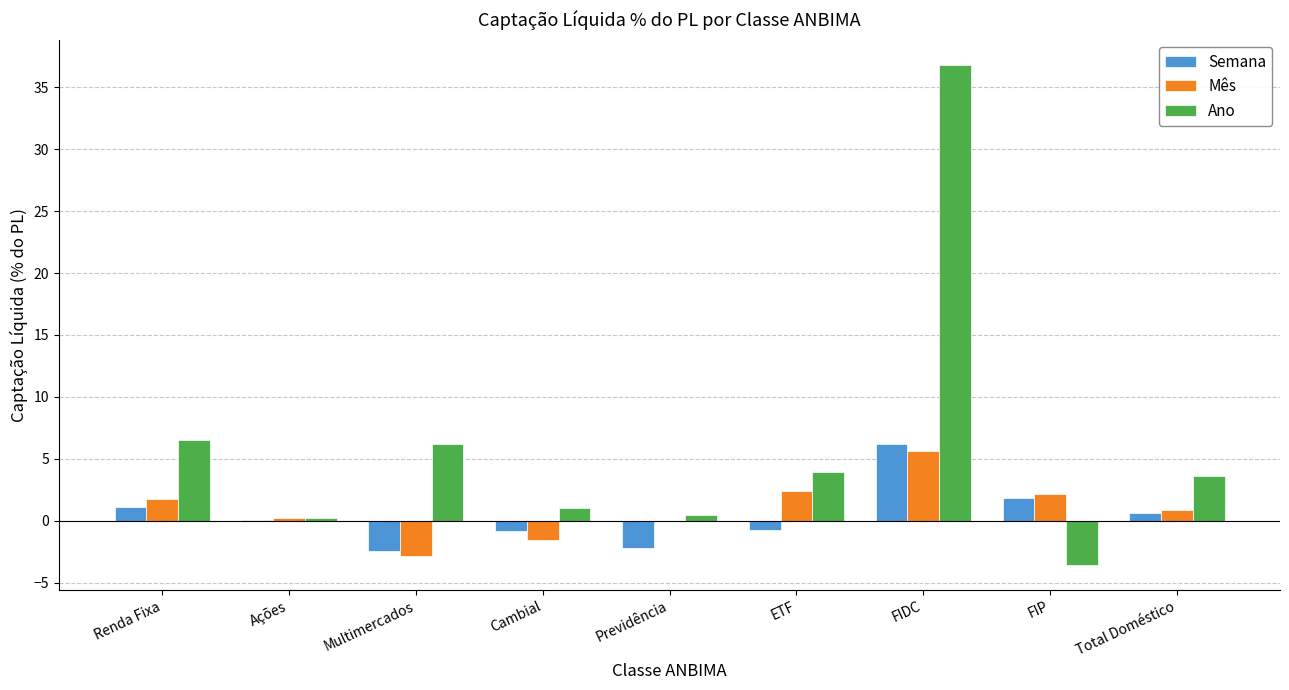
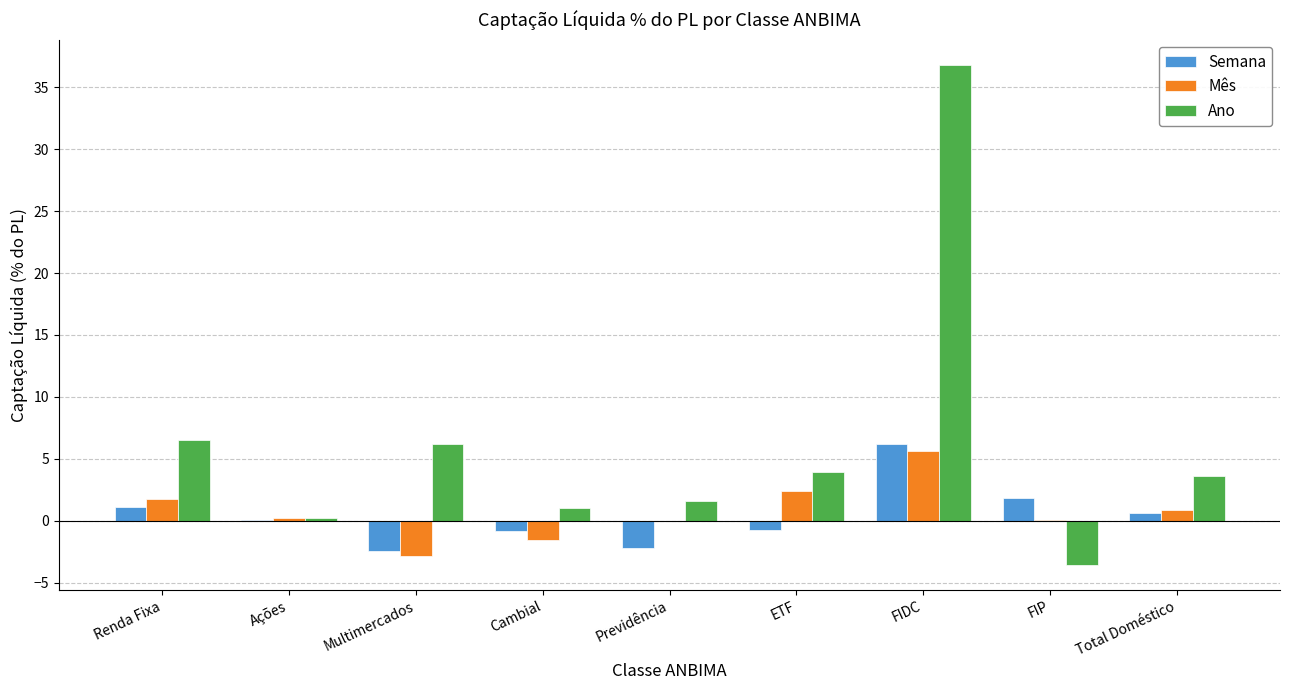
  {
    "Semana": {
      "Renda Fixa": 1.1,
      "Multimercados": -2.5,
      "Cambial": -0.9,
      "Previdência": -2.2,
      "ETF": -0.8,
      "FIDC": 6.2,
      "FIP": 1.8,
      "Total Doméstico": 0.6
    },
    "Mês": {
      "Renda Fixa": 1.7,
      "Ações": 0.2,
      "Multimercados": -2.9,
      "Cambial": -1.6,
      "ETF": 2.4,
      "FIDC": 5.6,
-     "FIP": 2.2,
+     "FIP": 0.1,
      "Total Doméstico": 0.8
    },
    "Ano": {
      "Renda Fixa": 6.5,
      "Multimercados": 6.2,
      "Cambial": 1.0,
-     "Previdência": 0.5,
+     "Previdência": 1.6,
      "ETF": 3.9,
      "FIDC": 36.8,
      "FIP": -3.6,
      "Total Doméstico": 3.6
    }
  }
